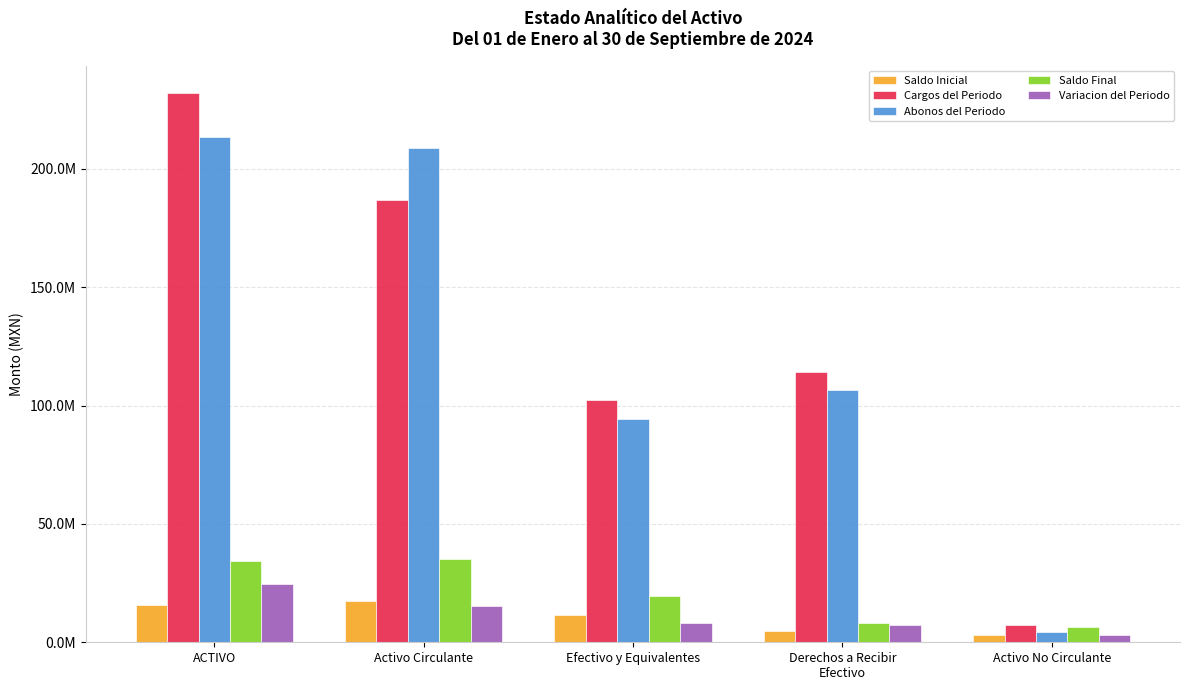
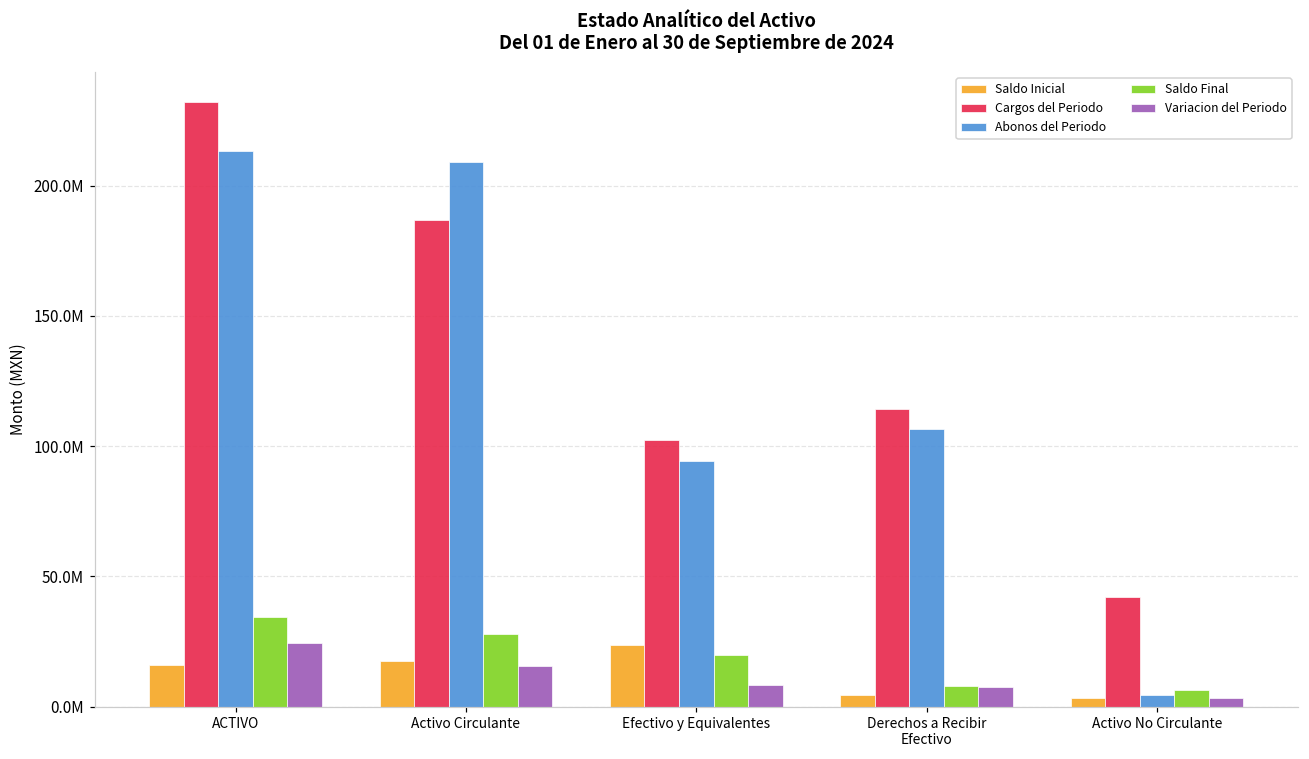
  {
    "Saldo Inicial": {
      "ACTIVO": 16000000,
      "Activo Circulante": 17000000,
-     "Efectivo y Equivalentes": 12000000,
+     "Efectivo y Equivalentes": 24000000,
      "Derechos a Recibir Efectivo": 5000000,
      "Activo No Circulante": 3000000
    },
    "Cargos del Periodo": {
      "ACTIVO": 232000000,
      "Activo Circulante": 187000000,
      "Efectivo y Equivalentes": 103000000,
      "Derechos a Recibir Efectivo": 114000000,
-     "Activo No Circulante": 7000000
+     "Activo No Circulante": 42000000
    },
    "Abonos del Periodo": {
      "ACTIVO": 213000000,
      "Activo Circulante": 209000000,
      "Efectivo y Equivalentes": 94000000,
      "Derechos a Recibir Efectivo": 107000000,
      "Activo No Circulante": 4000000
    },
    "Saldo Final": {
      "ACTIVO": 35000000,
-     "Activo Circulante": 35000000,
+     "Activo Circulante": 28000000,
      "Efectivo y Equivalentes": 20000000,
      "Derechos a Recibir Efectivo": 8000000,
      "Activo No Circulante": 6000000
    },
    "Variacion del Periodo": {
      "ACTIVO": 25000000,
      "Activo Circulante": 16000000,
      "Efectivo y Equivalentes": 8000000,
      "Derechos a Recibir Efectivo": 7000000,
      "Activo No Circulante": 3000000
    }
  }
